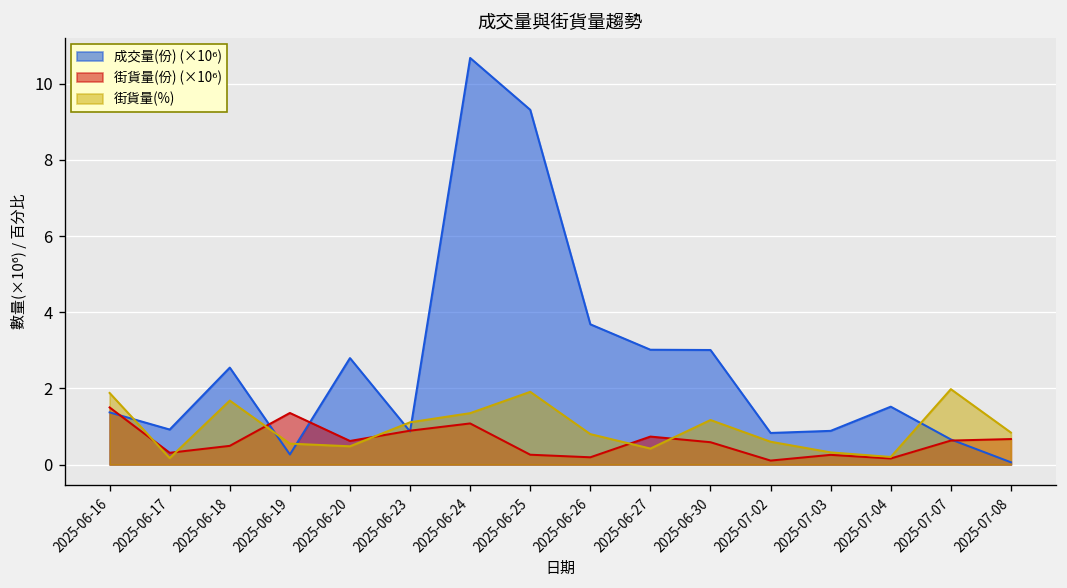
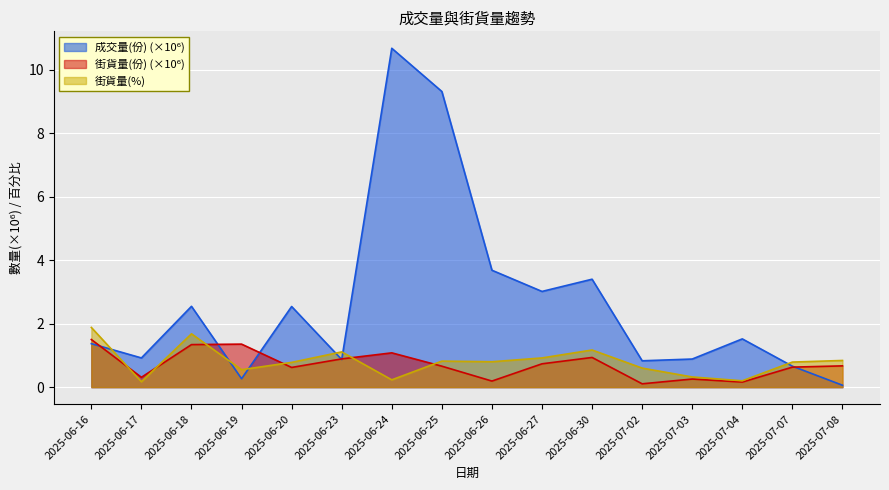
  {
    "成交量(份) (×10⁶)": {
      "2025-06-16": 1.4,
      "2025-06-17": 0.9,
      "2025-06-18": 2.5,
      "2025-06-19": 0.3,
-     "2025-06-20": 2.8,
+     "2025-06-20": 2.5,
      "2025-06-24": 10.7,
      "2025-06-25": 9.3,
      "2025-06-26": 3.7,
      "2025-06-27": 3.0,
-     "2025-06-30": 3.0,
+     "2025-06-30": 3.4,
      "2025-07-02": 0.8,
      "2025-07-03": 0.9,
      "2025-07-04": 1.5,
      "2025-07-08": 0.1
    },
    "街貨量(份) (×10⁶)": {
      "2025-06-16": 1.5,
      "2025-06-17": 0.3,
-     "2025-06-18": 0.5,
+     "2025-06-18": 1.3,
      "2025-06-19": 1.4,
      "2025-06-20": 0.6,
      "2025-06-24": 1.1,
-     "2025-06-25": 0.3,
+     "2025-06-25": 0.7,
      "2025-06-26": 0.2,
      "2025-06-27": 0.7,
-     "2025-06-30": 0.6,
+     "2025-06-30": 0.9,
      "2025-07-02": 0.1,
      "2025-07-08": 0.7
    },
    "街貨量(%)": {
      "2025-06-16": 1.9,
      "2025-06-17": 0.2,
      "2025-06-18": 1.7,
      "2025-06-19": 0.6,
-     "2025-06-20": 0.5,
+     "2025-06-20": 0.8,
      "2025-06-23": 1.1,
-     "2025-06-24": 1.4,
-     "2025-06-25": 1.9,
+     "2025-06-24": 0.2,
+     "2025-06-25": 0.8,
      "2025-06-26": 0.8,
-     "2025-06-27": 0.4,
+     "2025-06-27": 0.9,
      "2025-06-30": 1.2,
      "2025-07-02": 0.6,
-     "2025-07-07": 2.0,
+     "2025-07-07": 0.8,
      "2025-07-08": 0.8
    }
  }
